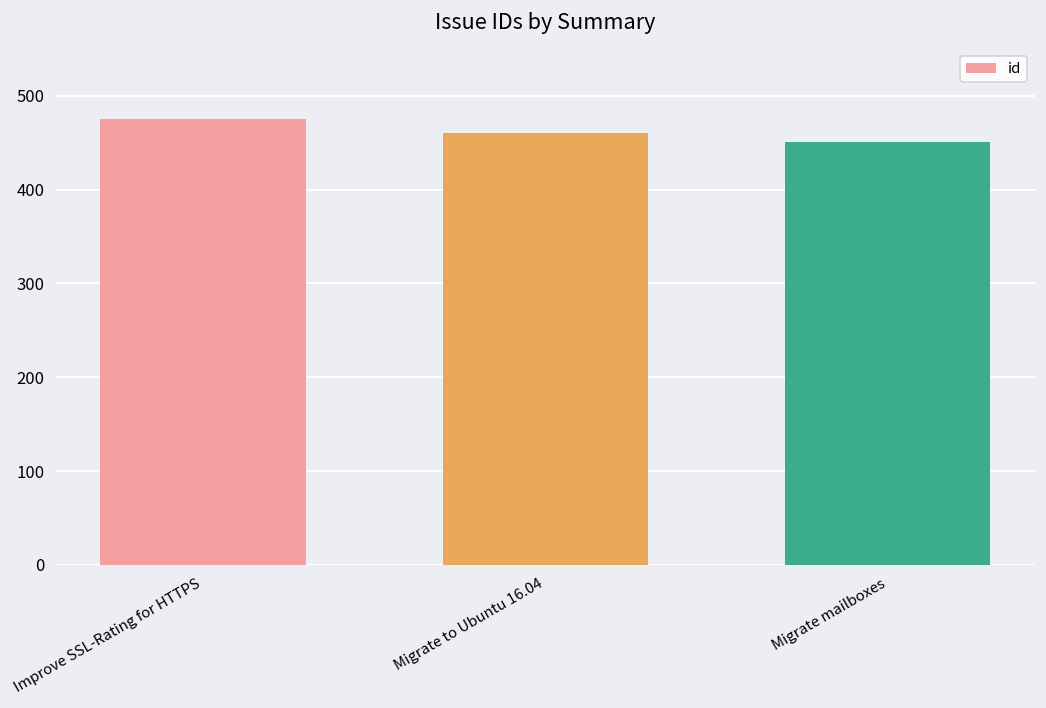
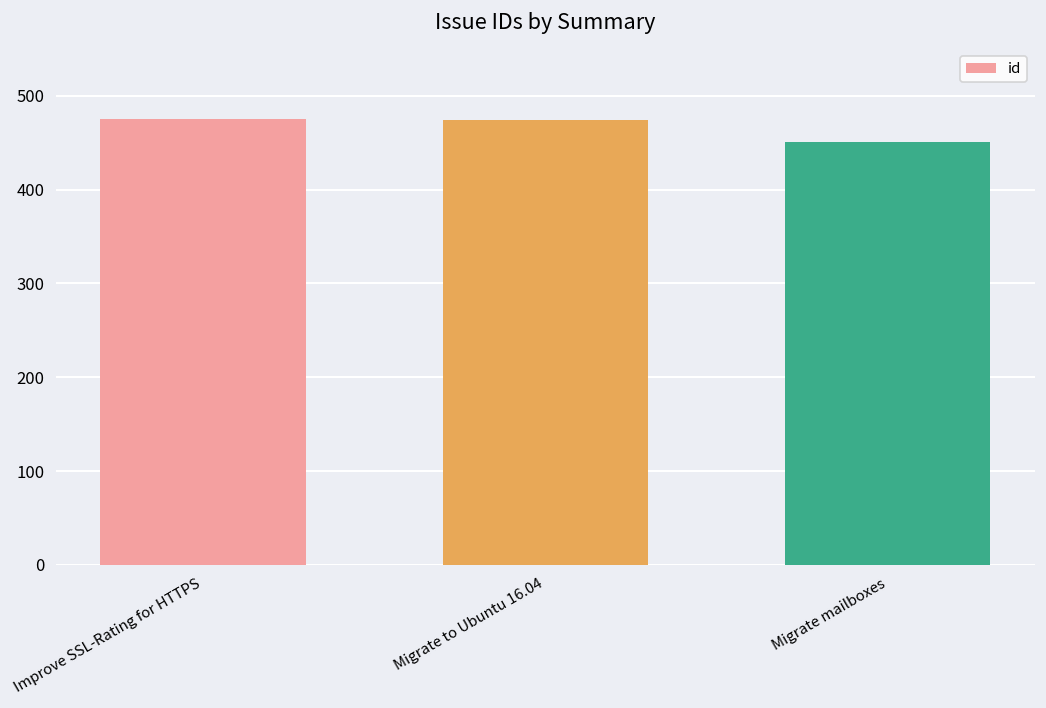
  {
    "Improve SSL-Rating for HTTPS": 480,
-   "Migrate to Ubuntu 16.04": 460,
+   "Migrate to Ubuntu 16.04": 470,
    "Migrate mailboxes": 450
  }
